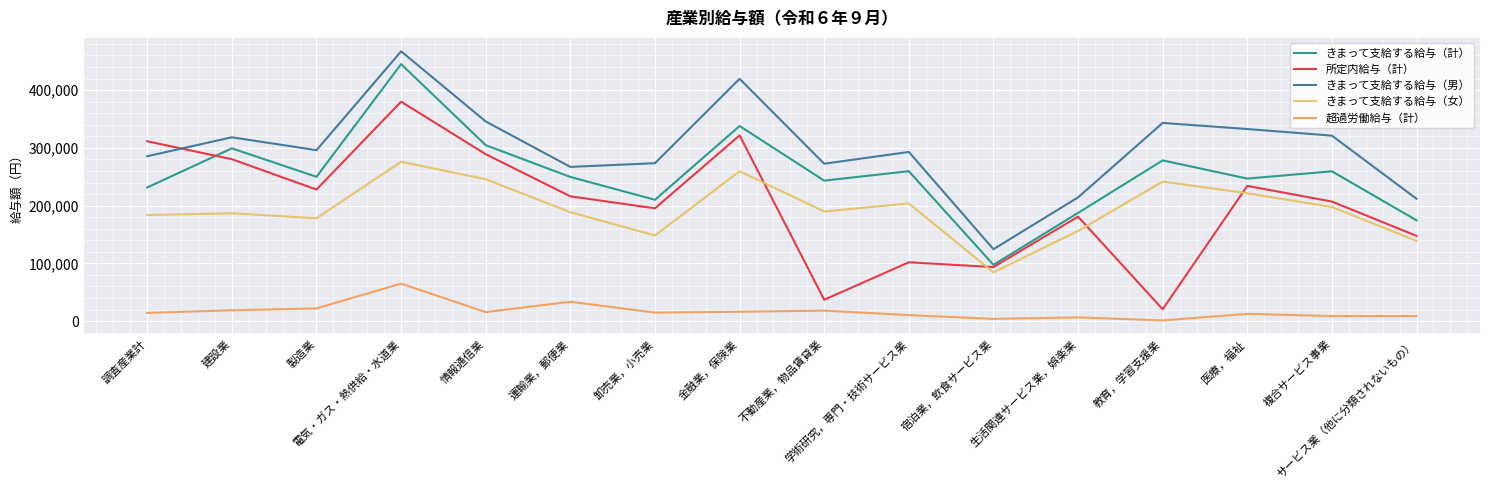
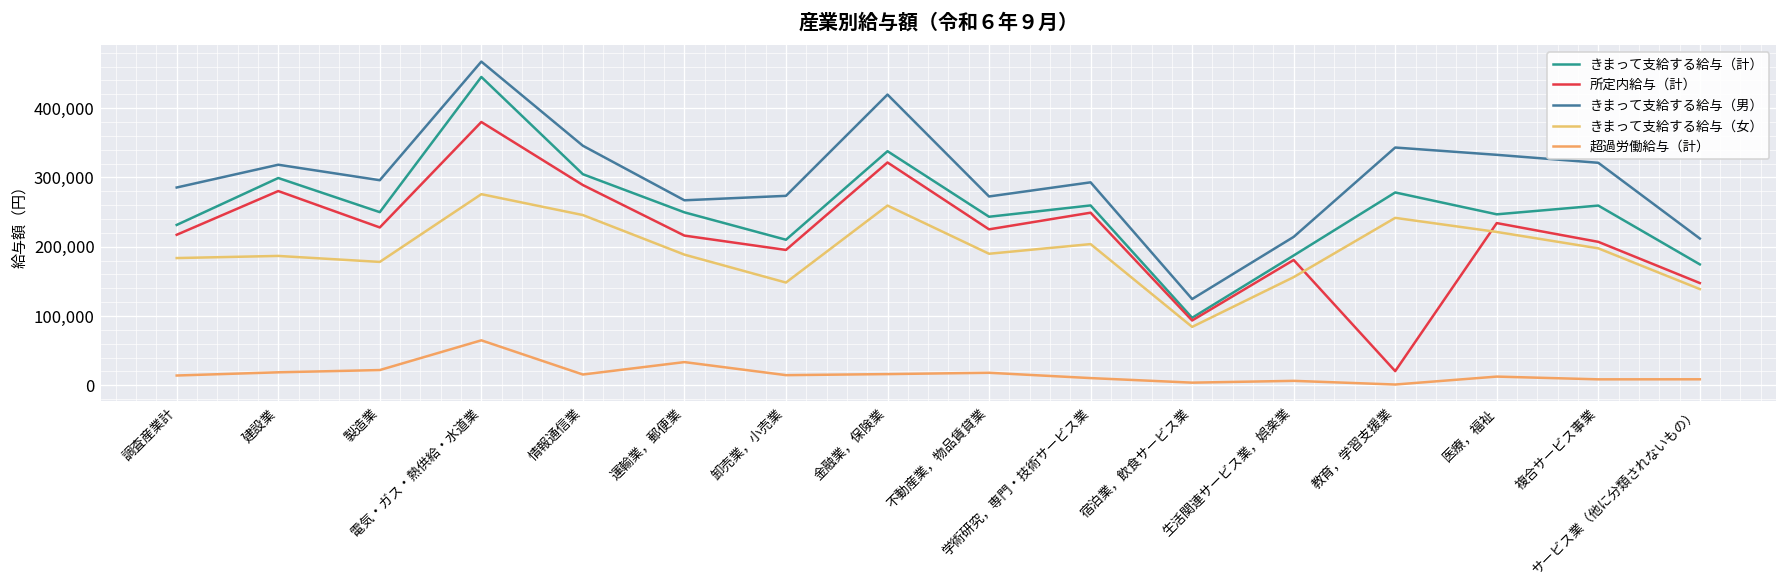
  {
    "所定内給与（計）": {
-     "調査産業計": "310,000",
+     "調査産業計": "220,000",
      "建設業": "280,000",
      "製造業": "230,000",
      "電気・ガス・熱供給・水道業": "380,000",
      "情報通信業": "290,000",
      "運輸業，郵便業": "220,000",
      "卸売業，小売業": "200,000",
      "金融業，保険業": "320,000",
-     "不動産業，物品賃貸業": "40,000",
-     "学術研究，専門・技術サービス業": "100,000",
+     "不動産業，物品賃貸業": "230,000",
+     "学術研究，専門・技術サービス業": "250,000",
      "生活関連サービス業，娯楽業": "180,000",
      "教育，学習支援業": "20,000",
      "医療，福祉": "230,000",
      "複合サービス事業": "210,000",
      "サービス業（他に分類されないもの）": "150,000"
    }
  }
